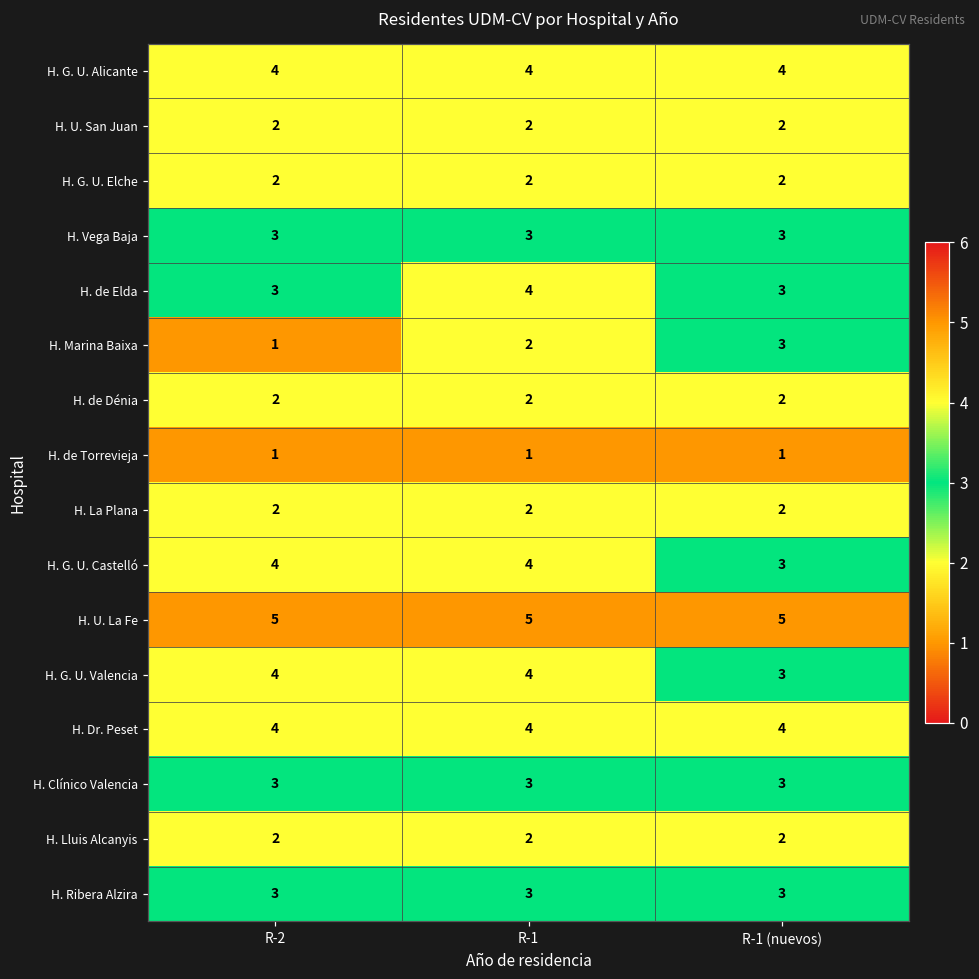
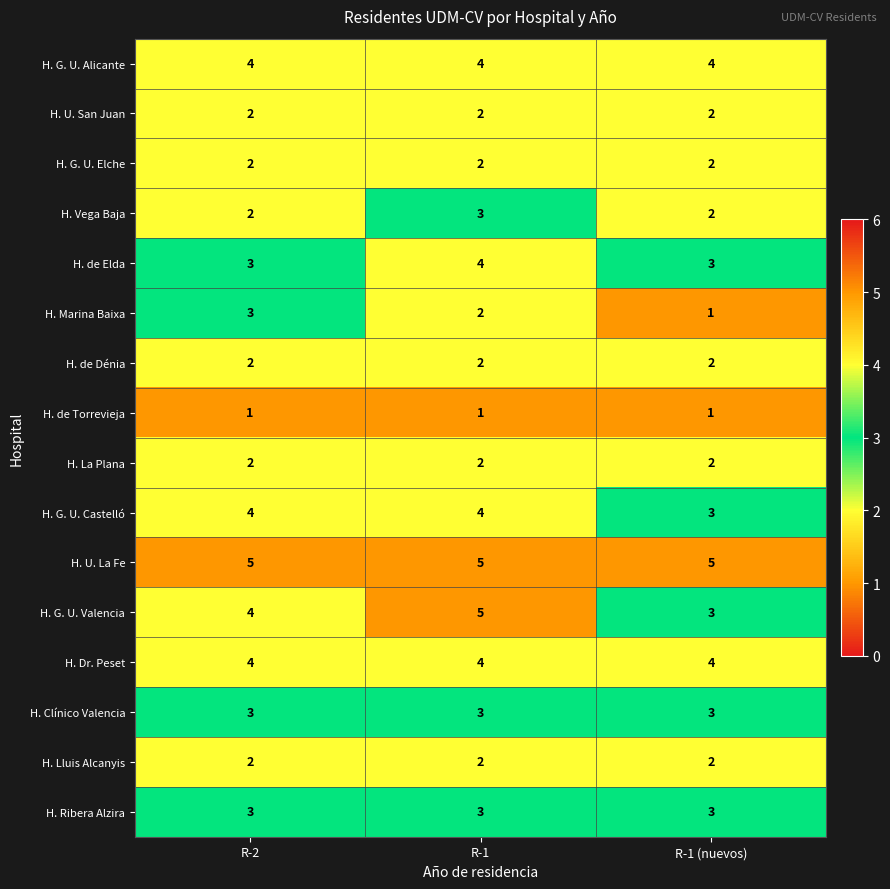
  {
    "H. G. U. Alicante": {
      "R-2": 4,
      "R-1": 4,
      "R-1 (nuevos)": 4
    },
    "H. U. San Juan": {
      "R-2": 2,
      "R-1": 2,
      "R-1 (nuevos)": 2
    },
    "H. G. U. Elche": {
      "R-2": 2,
      "R-1": 2,
      "R-1 (nuevos)": 2
    },
    "H. Vega Baja": {
-     "R-2": 3,
+     "R-2": 2,
      "R-1": 3,
-     "R-1 (nuevos)": 3
+     "R-1 (nuevos)": 2
    },
    "H. de Elda": {
      "R-2": 3,
      "R-1": 4,
      "R-1 (nuevos)": 3
    },
    "H. Marina Baixa": {
-     "R-2": 1,
+     "R-2": 3,
      "R-1": 2,
-     "R-1 (nuevos)": 3
+     "R-1 (nuevos)": 1
    },
    "H. de Dénia": {
      "R-2": 2,
      "R-1": 2,
      "R-1 (nuevos)": 2
    },
    "H. de Torrevieja": {
      "R-2": 1,
      "R-1": 1,
      "R-1 (nuevos)": 1
    },
    "H. La Plana": {
      "R-2": 2,
      "R-1": 2,
      "R-1 (nuevos)": 2
    },
    "H. G. U. Castelló": {
      "R-2": 4,
      "R-1": 4,
      "R-1 (nuevos)": 3
    },
    "H. U. La Fe": {
      "R-2": 5,
      "R-1": 5,
      "R-1 (nuevos)": 5
    },
    "H. G. U. Valencia": {
      "R-2": 4,
-     "R-1": 4,
+     "R-1": 5,
      "R-1 (nuevos)": 3
    },
    "H. Dr. Peset": {
      "R-2": 4,
      "R-1": 4,
      "R-1 (nuevos)": 4
    },
    "H. Clínico Valencia": {
      "R-2": 3,
      "R-1": 3,
      "R-1 (nuevos)": 3
    },
    "H. Lluis Alcanyis": {
      "R-2": 2,
      "R-1": 2,
      "R-1 (nuevos)": 2
    },
    "H. Ribera Alzira": {
      "R-2": 3,
      "R-1": 3,
      "R-1 (nuevos)": 3
    }
  }
